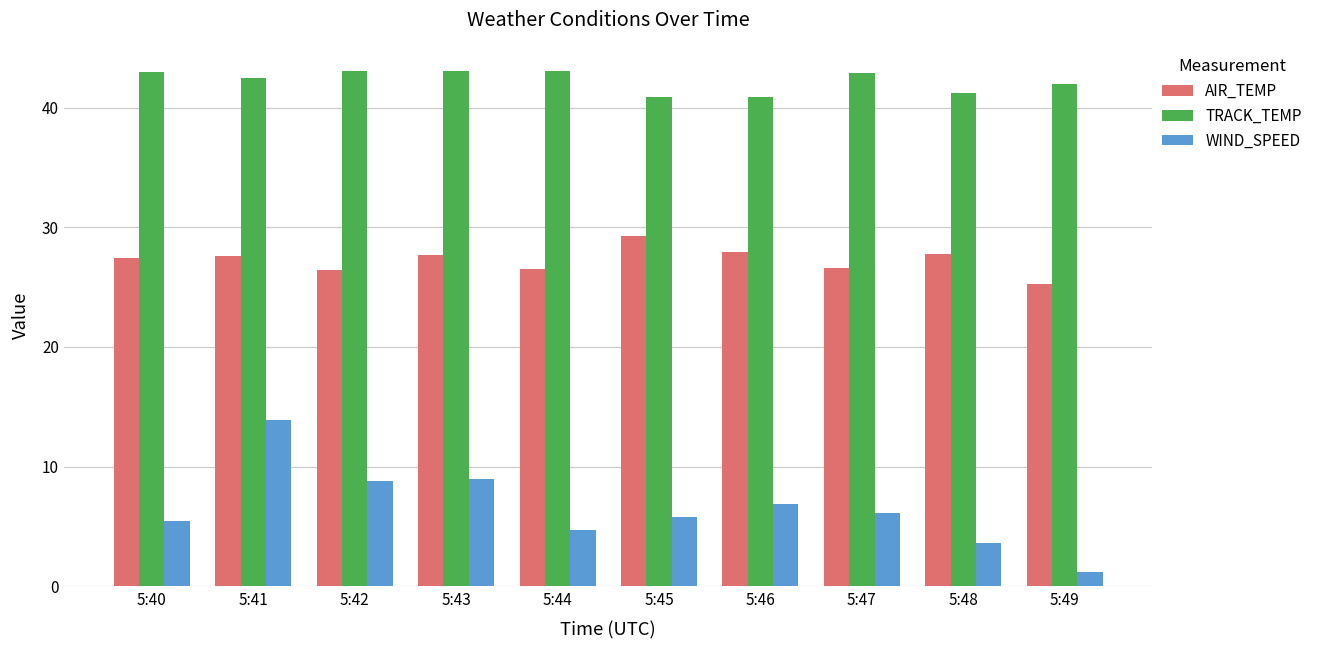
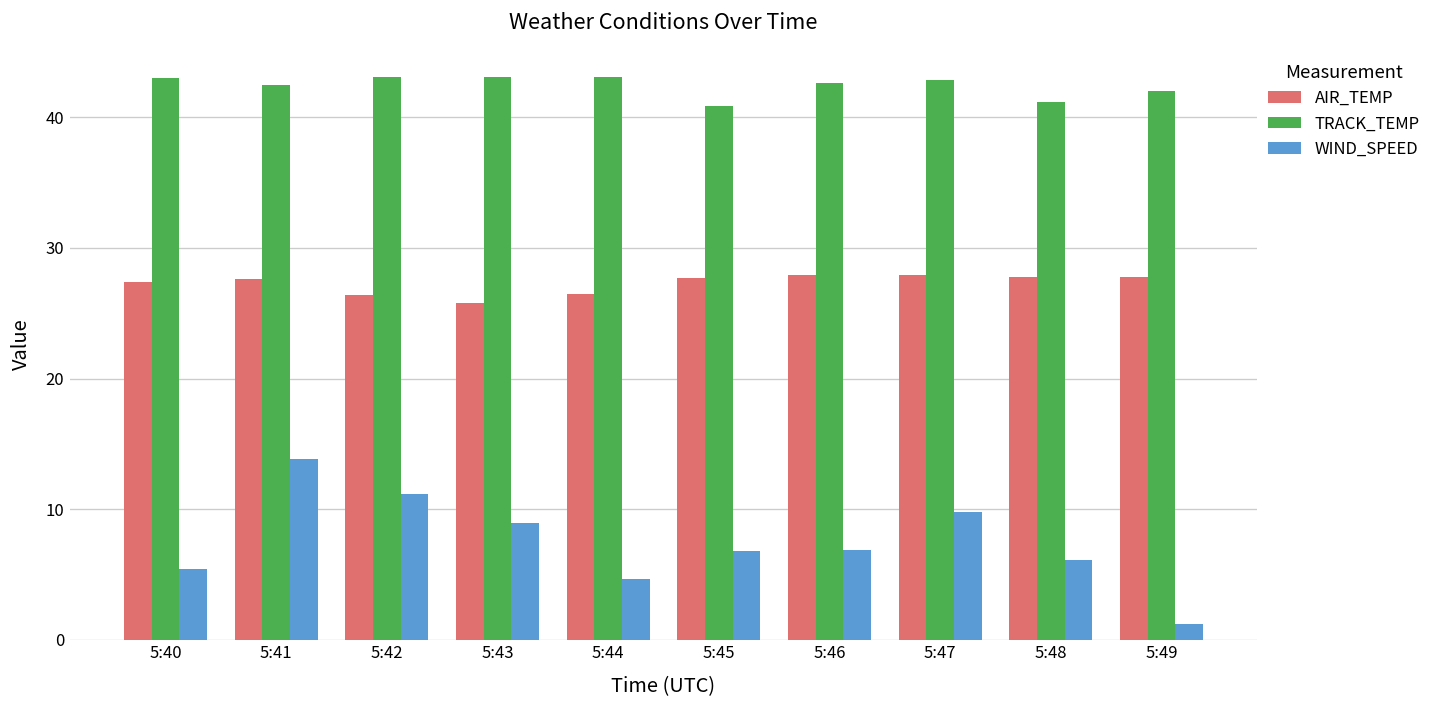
  {
    "AIR_TEMP": {
      "5:40": 27.4,
      "5:41": 27.6,
      "5:42": 26.4,
-     "5:43": 27.7,
+     "5:43": 25.8,
      "5:44": 26.5,
-     "5:45": 29.3,
+     "5:45": 27.7,
      "5:46": 27.9,
-     "5:47": 26.6,
+     "5:47": 27.9,
      "5:48": 27.8,
-     "5:49": 25.3
+     "5:49": 27.8
    },
    "TRACK_TEMP": {
      "5:40": 43.0,
      "5:41": 42.5,
      "5:42": 43.1,
      "5:43": 43.1,
      "5:44": 43.1,
      "5:45": 40.9,
-     "5:46": 40.9,
+     "5:46": 42.6,
      "5:47": 42.9,
      "5:48": 41.2,
      "5:49": 42.0
    },
    "WIND_SPEED": {
      "5:40": 5.4,
      "5:41": 13.9,
-     "5:42": 8.8,
+     "5:42": 11.2,
      "5:43": 9.0,
      "5:44": 4.7,
-     "5:45": 5.8,
+     "5:45": 6.8,
      "5:46": 6.8,
-     "5:47": 6.1,
-     "5:48": 3.6,
+     "5:47": 9.8,
+     "5:48": 6.1,
      "5:49": 1.2
    }
  }
